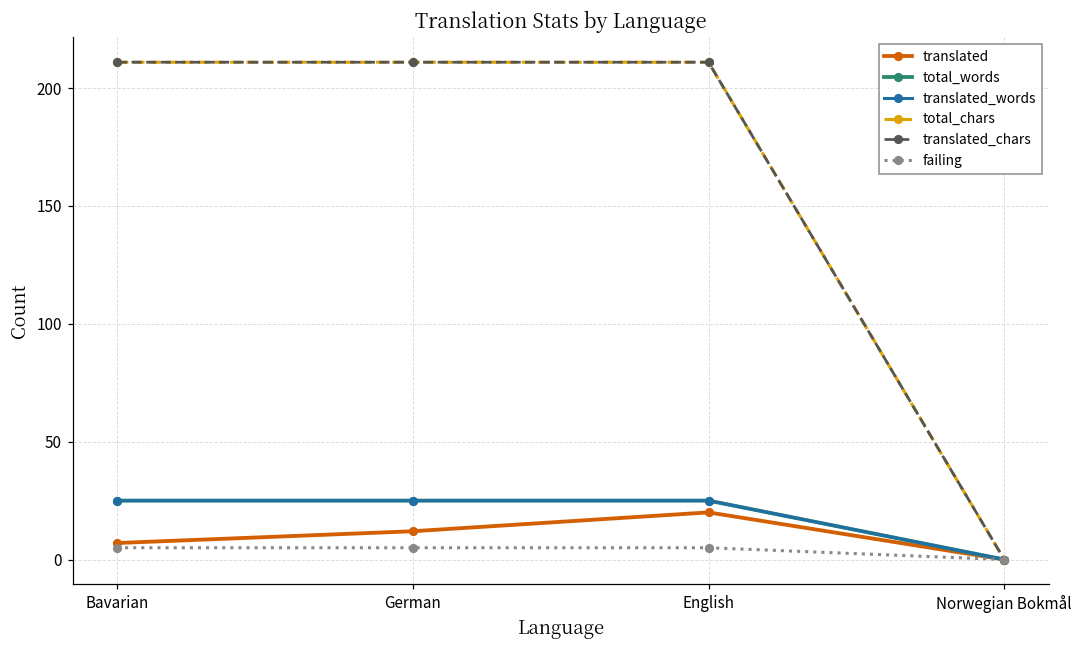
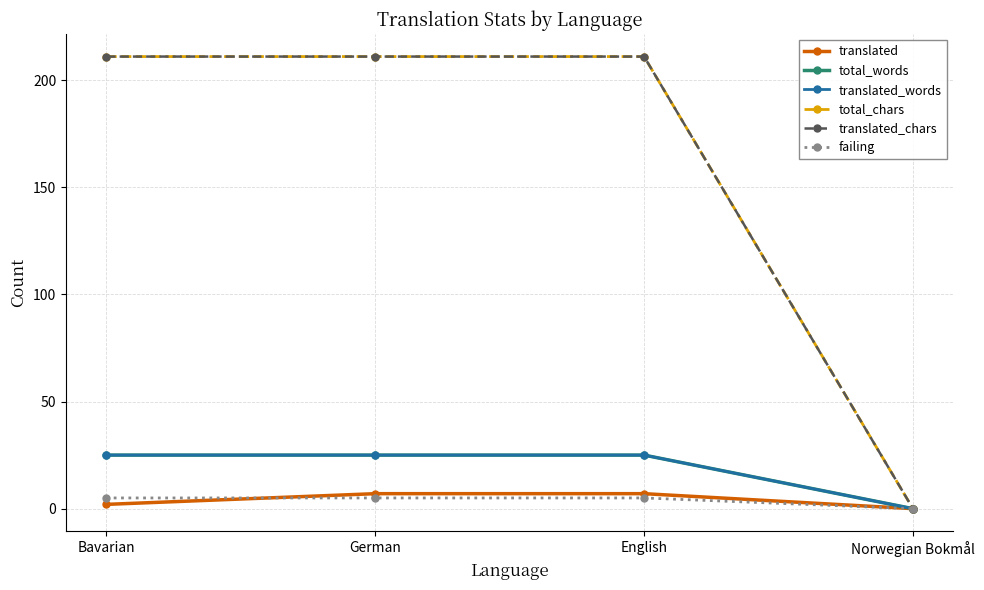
  {
    "translated": {
-     "Bavarian": 7,
-     "German": 12,
-     "English": 20
+     "Bavarian": 2,
+     "German": 7,
+     "English": 7
    },
    "translated_words": {
      "Bavarian": 25,
      "German": 25,
      "English": 25
    },
    "translated_chars": {
      "Bavarian": 211,
      "German": 211,
      "English": 211
    },
    "failing": {
      "Bavarian": 5,
      "German": 5,
      "English": 5
    }
  }
